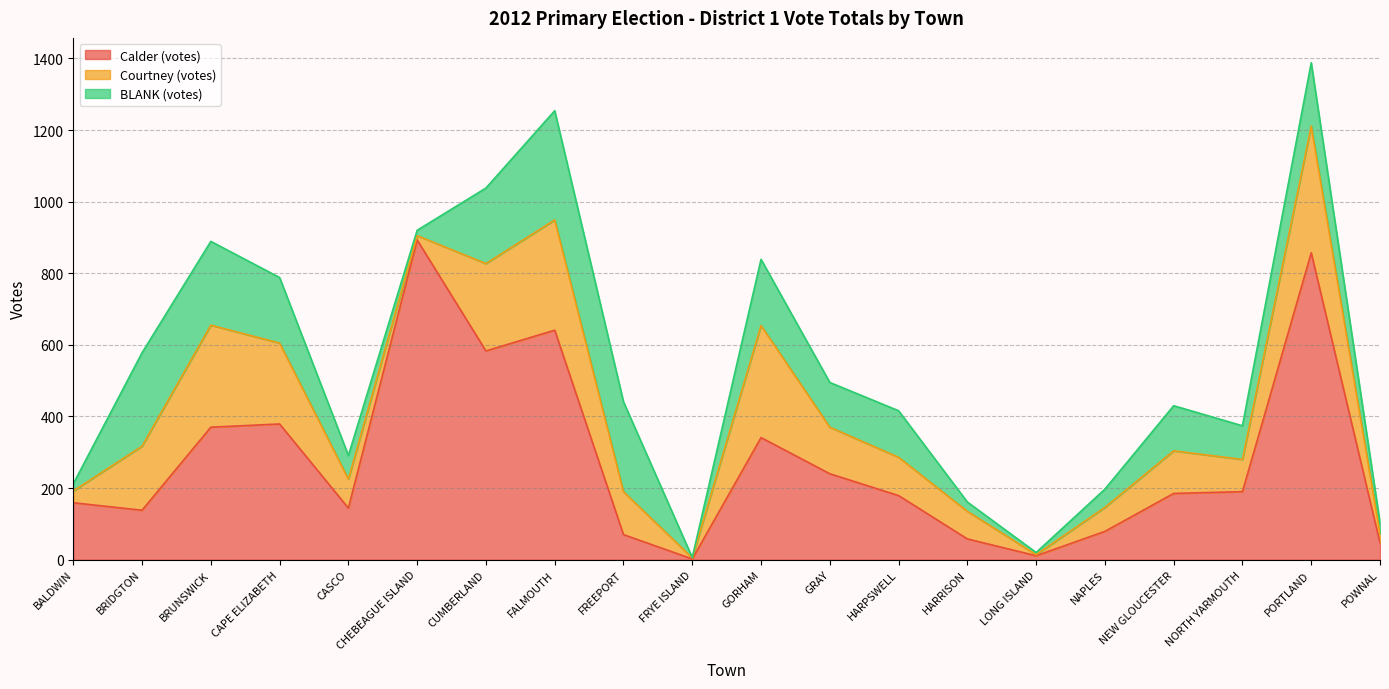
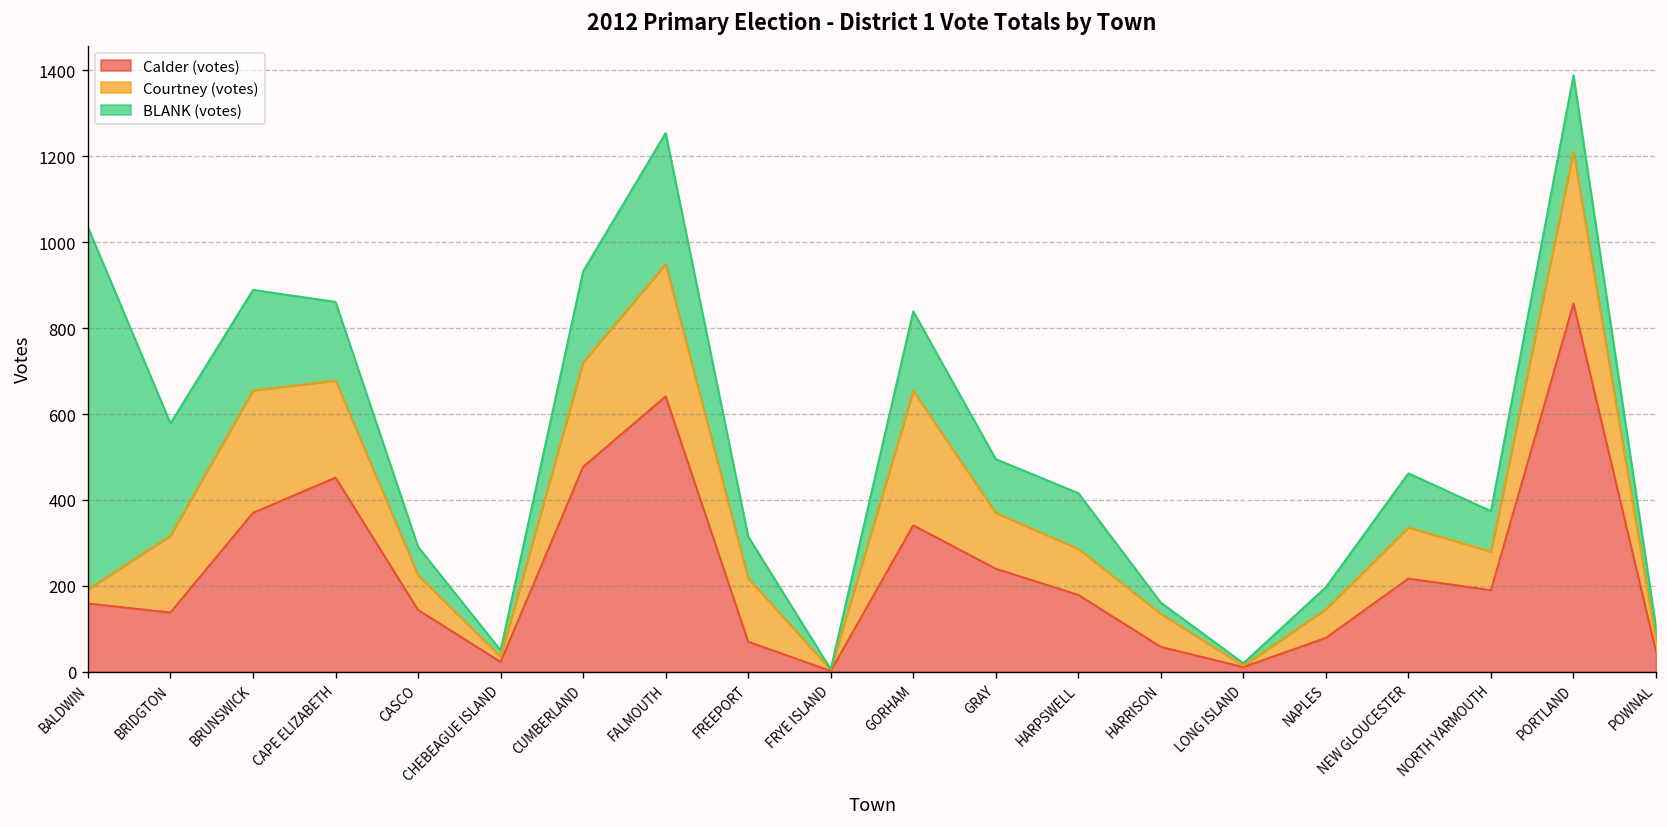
  {
    "Calder (votes)": {
      "BALDWIN": 160,
      "BRIDGTON": 140,
      "BRUNSWICK": 370,
-     "CAPE ELIZABETH": 380,
+     "CAPE ELIZABETH": 450,
      "CASCO": 140,
-     "CHEBEAGUE ISLAND": 890,
-     "CUMBERLAND": 580,
+     "CHEBEAGUE ISLAND": 20,
+     "CUMBERLAND": 480,
      "FALMOUTH": 640,
      "FREEPORT": 70,
      "GORHAM": 340,
      "GRAY": 240,
      "HARPSWELL": 180,
      "HARRISON": 60,
      "NAPLES": 80,
-     "NEW GLOUCESTER": 190,
+     "NEW GLOUCESTER": 220,
      "NORTH YARMOUTH": 190,
      "PORTLAND": 860,
      "POWNAL": 50
    },
    "Courtney (votes)": {
      "BALDWIN": 30,
      "BRIDGTON": 180,
      "BRUNSWICK": 290,
      "CAPE ELIZABETH": 230,
      "CASCO": 80,
      "CHEBEAGUE ISLAND": 10,
      "CUMBERLAND": 240,
      "FALMOUTH": 310,
-     "FREEPORT": 120,
+     "FREEPORT": 150,
      "GORHAM": 310,
      "GRAY": 130,
      "HARPSWELL": 110,
      "HARRISON": 80,
      "NAPLES": 70,
      "NEW GLOUCESTER": 120,
      "NORTH YARMOUTH": 90,
      "PORTLAND": 350,
      "POWNAL": 30
    },
    "BLANK (votes)": {
-     "BALDWIN": 20,
+     "BALDWIN": 840,
      "BRIDGTON": 260,
      "BRUNSWICK": 230,
      "CAPE ELIZABETH": 180,
      "CASCO": 70,
      "CHEBEAGUE ISLAND": 20,
      "CUMBERLAND": 210,
      "FALMOUTH": 310,
-     "FREEPORT": 250,
+     "FREEPORT": 100,
      "GORHAM": 190,
      "GRAY": 130,
      "HARPSWELL": 130,
      "HARRISON": 30,
      "NAPLES": 50,
      "NEW GLOUCESTER": 130,
      "NORTH YARMOUTH": 90,
      "PORTLAND": 180,
      "POWNAL": 30
    }
  }
